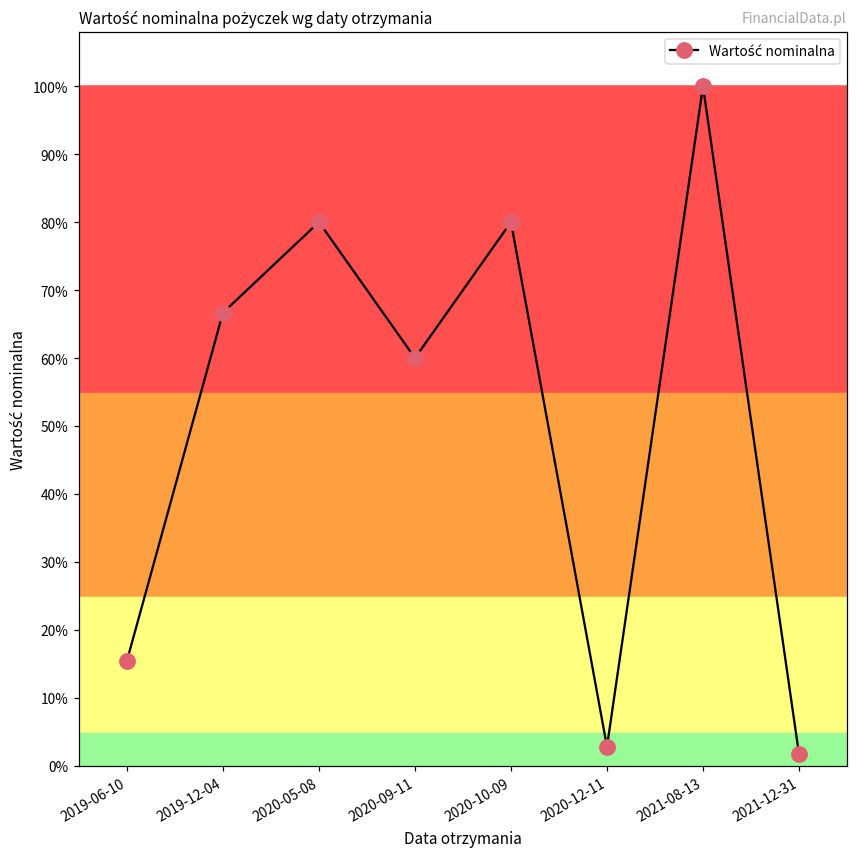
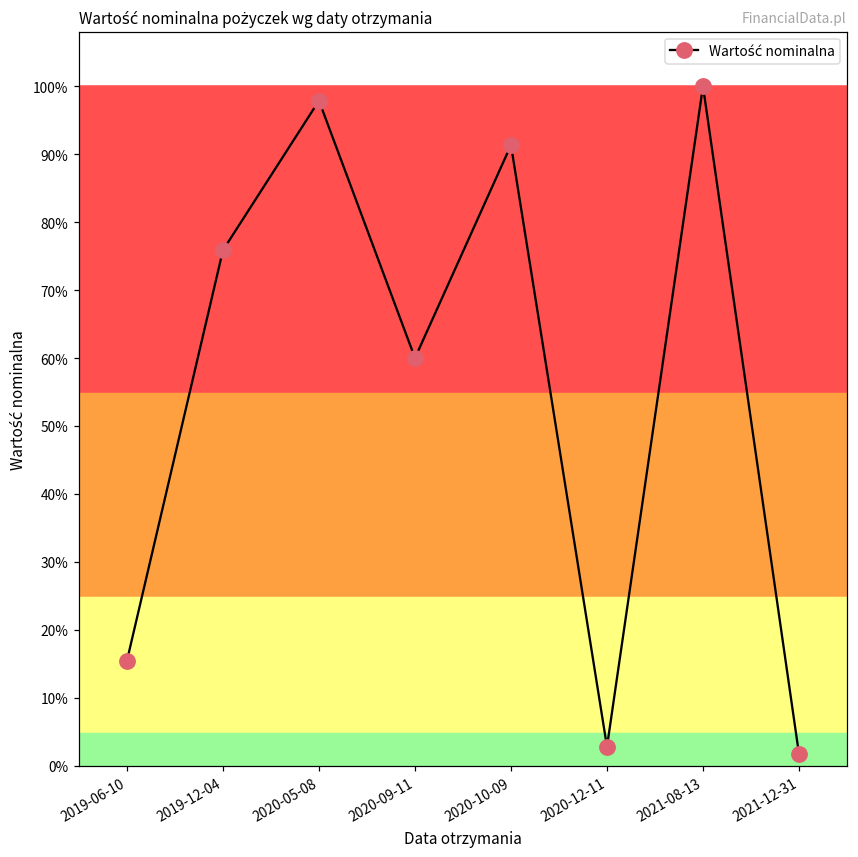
  {
    "2019-06-10": "15%",
-   "2019-12-04": "67%",
-   "2020-05-08": "80%",
+   "2019-12-04": "76%",
+   "2020-05-08": "98%",
    "2020-09-11": "60%",
-   "2020-10-09": "80%",
+   "2020-10-09": "91%",
    "2020-12-11": "3%",
    "2021-08-13": "100%",
    "2021-12-31": "2%"
  }
